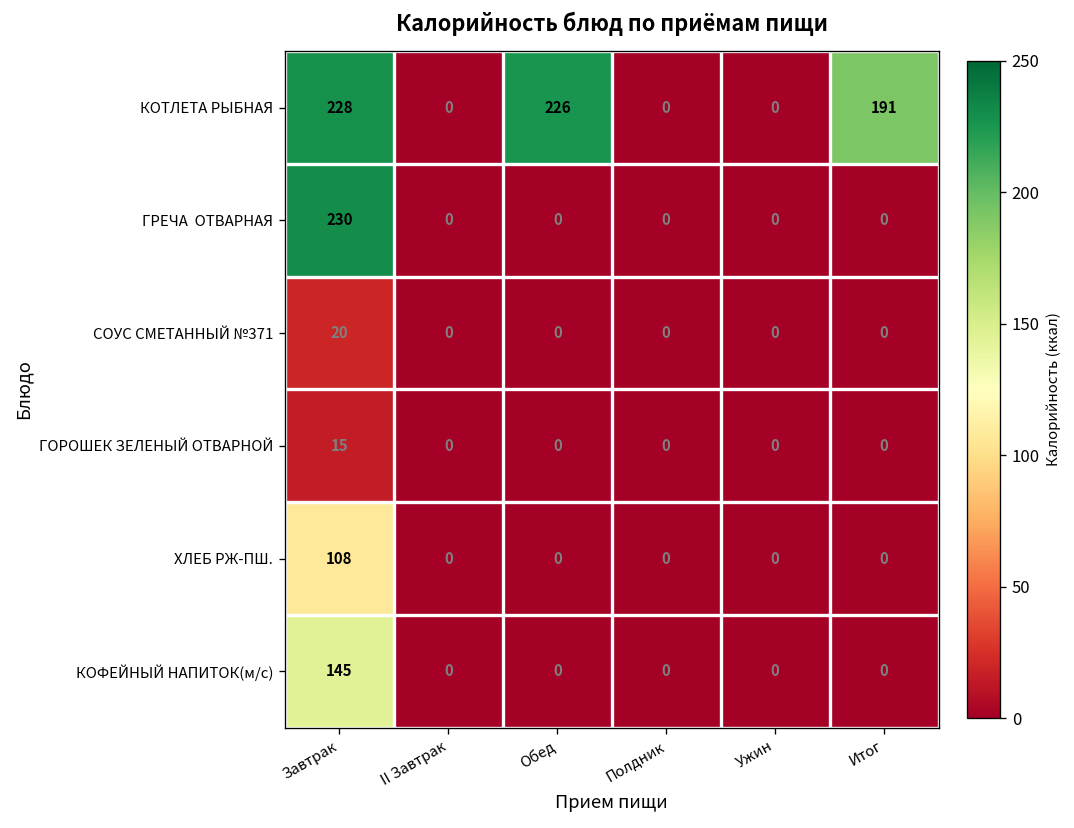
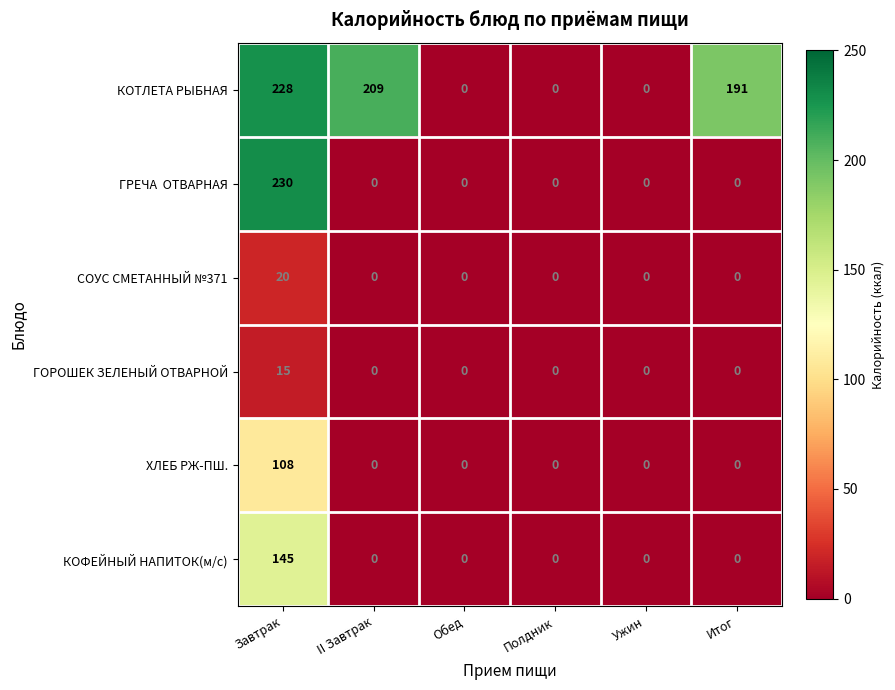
  {
    "КОТЛЕТА РЫБНАЯ": {
      "Завтрак": 228,
-     "II Завтрак": 0,
-     "Обед": 226,
+     "II Завтрак": 209,
+     "Обед": 0,
      "Полдник": 0,
      "Ужин": 0,
      "Итог": 191
    },
    "ГРЕЧА ОТВАРНАЯ": {
      "Завтрак": 230,
      "II Завтрак": 0,
      "Обед": 0,
      "Полдник": 0,
      "Ужин": 0,
      "Итог": 0
    },
    "СОУС СМЕТАННЫЙ №371": {
      "Завтрак": 20,
      "II Завтрак": 0,
      "Обед": 0,
      "Полдник": 0,
      "Ужин": 0,
      "Итог": 0
    },
    "ГОРОШЕК ЗЕЛЕНЫЙ ОТВАРНОЙ": {
      "Завтрак": 15,
      "II Завтрак": 0,
      "Обед": 0,
      "Полдник": 0,
      "Ужин": 0,
      "Итог": 0
    },
    "ХЛЕБ РЖ-ПШ.": {
      "Завтрак": 108,
      "II Завтрак": 0,
      "Обед": 0,
      "Полдник": 0,
      "Ужин": 0,
      "Итог": 0
    },
    "КОФЕЙНЫЙ НАПИТОК(м/с)": {
      "Завтрак": 145,
      "II Завтрак": 0,
      "Обед": 0,
      "Полдник": 0,
      "Ужин": 0,
      "Итог": 0
    }
  }
